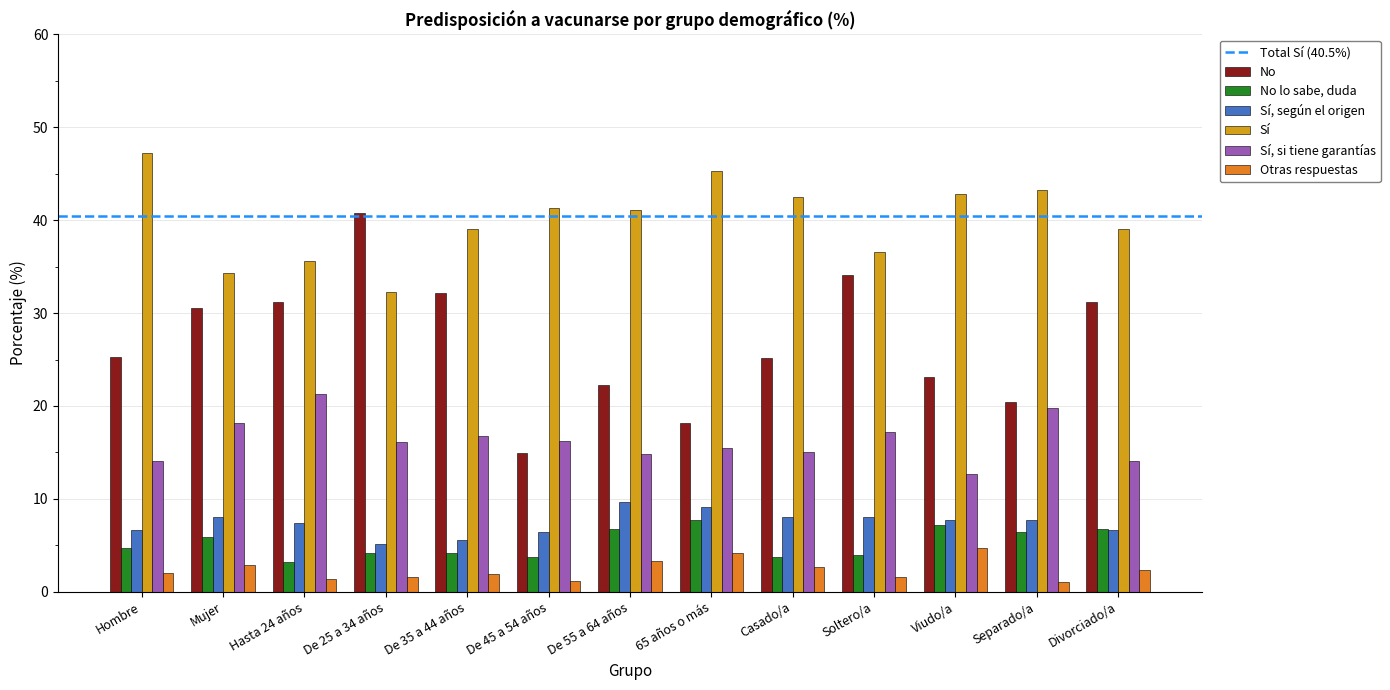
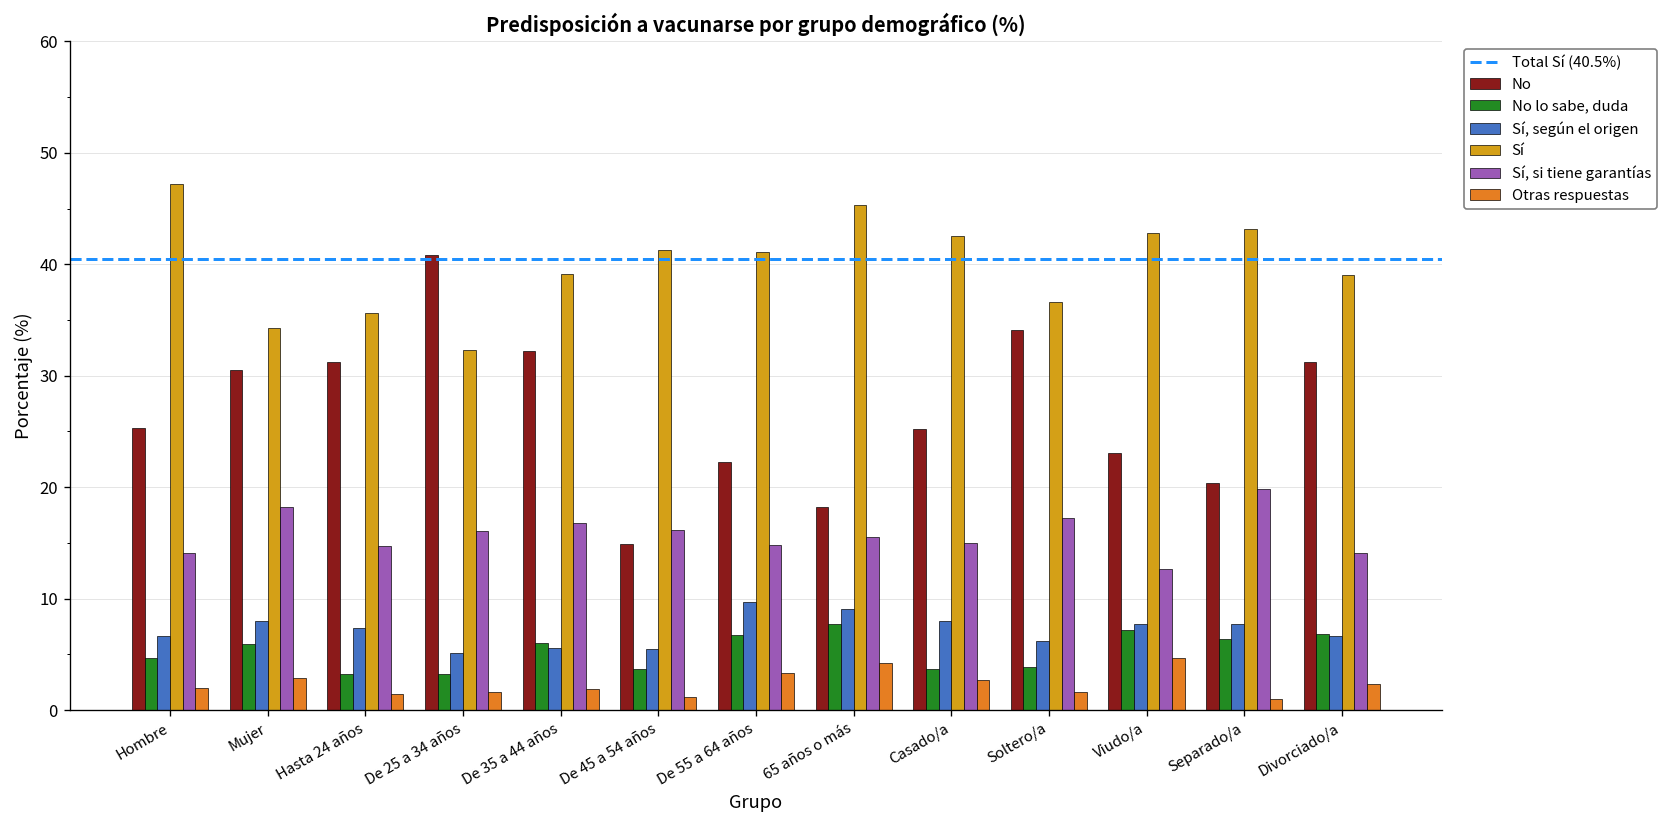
  {
    "No": {
      "Hombre": 25,
      "Mujer": 31,
      "Hasta 24 años": 31,
      "De 25 a 34 años": 41,
      "De 35 a 44 años": 32,
      "De 45 a 54 años": 15,
      "De 55 a 64 años": 22,
      "65 años o más": 18,
      "Casado/a": 25,
      "Soltero/a": 34,
      "Viudo/a": 23,
      "Separado/a": 20,
      "Divorciado/a": 31
    },
    "No lo sabe, duda": {
      "Hombre": 5,
      "Mujer": 6,
      "Hasta 24 años": 3,
-     "De 25 a 34 años": 4,
-     "De 35 a 44 años": 4,
+     "De 25 a 34 años": 3,
+     "De 35 a 44 años": 6,
      "De 45 a 54 años": 4,
      "De 55 a 64 años": 7,
      "65 años o más": 8,
      "Casado/a": 4,
      "Soltero/a": 4,
      "Viudo/a": 7,
      "Separado/a": 6,
      "Divorciado/a": 7
    },
    "Sí, según el origen": {
      "Hombre": 7,
      "Mujer": 8,
      "Hasta 24 años": 7,
      "De 25 a 34 años": 5,
      "De 35 a 44 años": 6,
-     "De 45 a 54 años": 6.4,
+     "De 45 a 54 años": 5.5,
      "De 55 a 64 años": 10,
      "65 años o más": 9,
      "Casado/a": 8,
-     "Soltero/a": 8,
+     "Soltero/a": 6,
      "Viudo/a": 8,
      "Separado/a": 8,
      "Divorciado/a": 7
    },
    "Sí, si tiene garantías": {
      "Hombre": 14,
      "Mujer": 18,
-     "Hasta 24 años": 21,
+     "Hasta 24 años": 15,
      "De 25 a 34 años": 16,
      "De 35 a 44 años": 17,
      "De 45 a 54 años": 16,
      "De 55 a 64 años": 15,
      "65 años o más": 16,
      "Casado/a": 15,
      "Soltero/a": 17,
      "Viudo/a": 13,
      "Separado/a": 20,
      "Divorciado/a": 14
    }
  }
